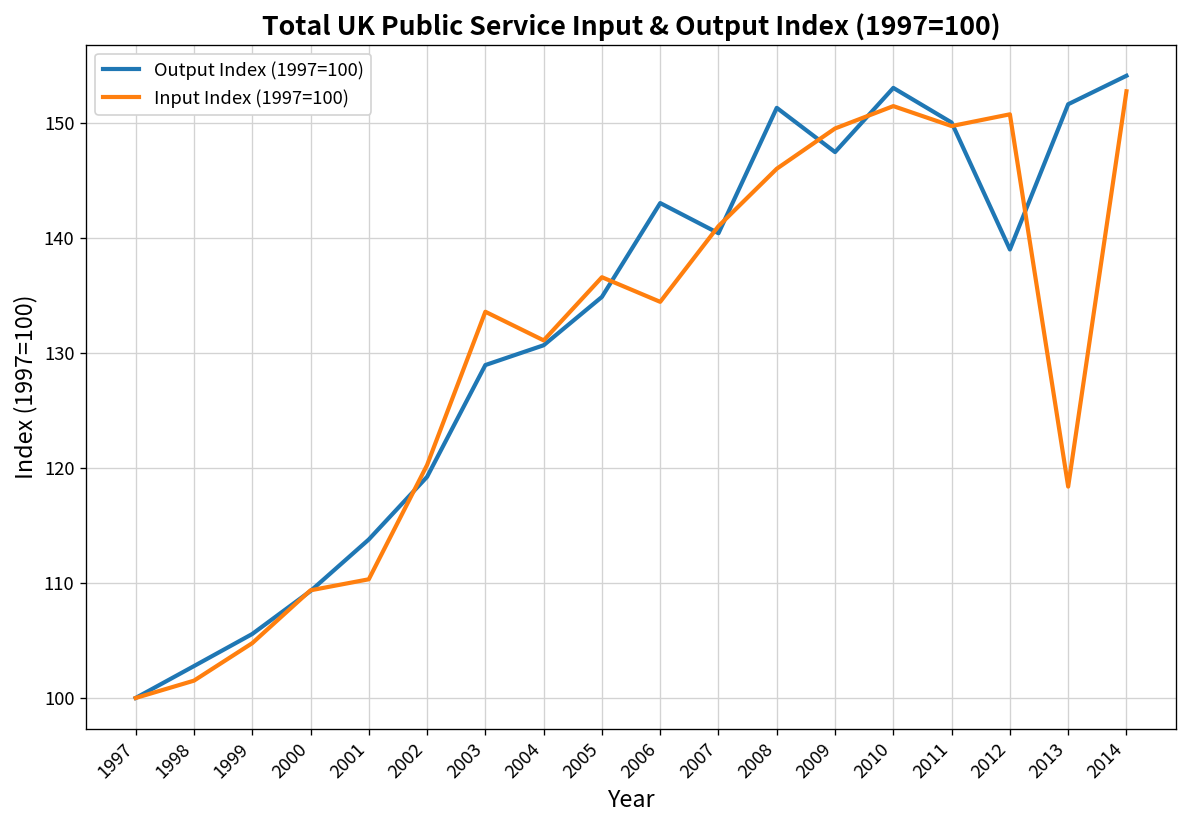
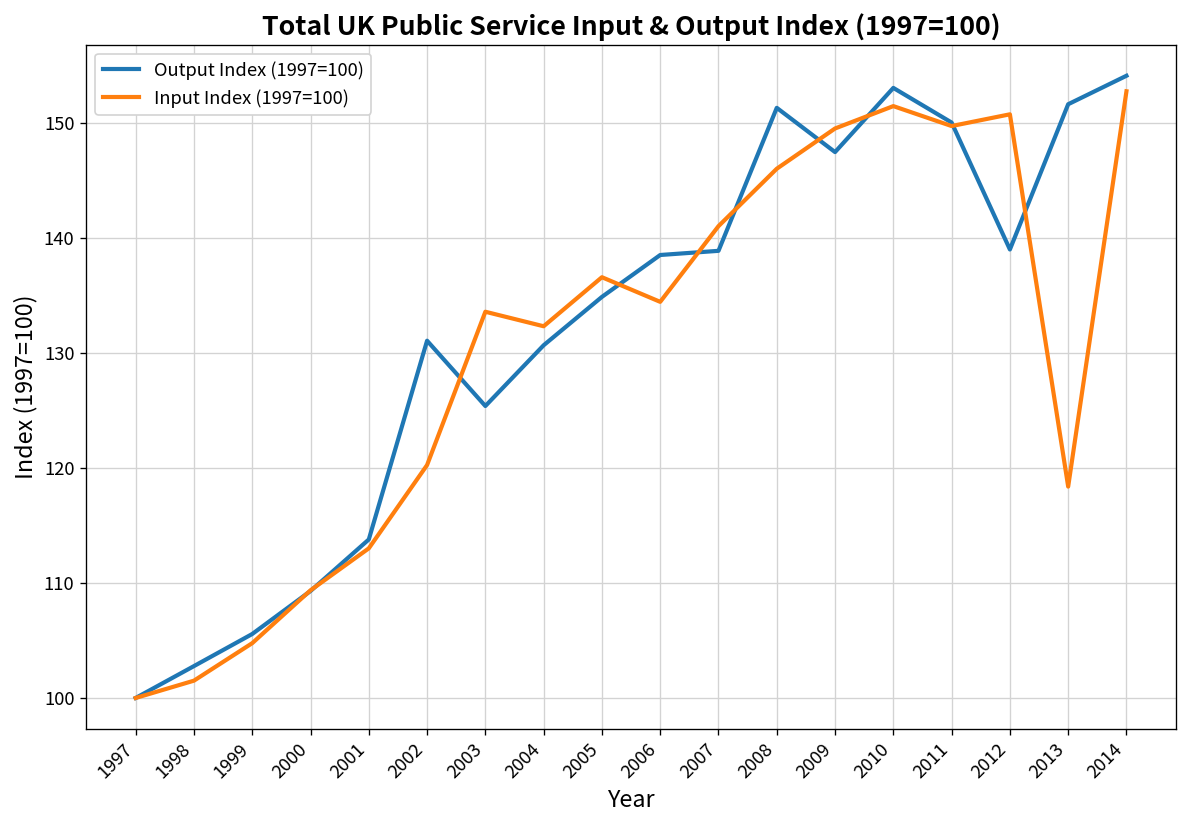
  {
    "Output Index (1997=100)": {
      "1998": 103,
      "1999": 106,
      "2001": 114,
-     "2002": 119,
-     "2003": 129,
+     "2002": 131,
+     "2003": 125,
      "2004": 131,
      "2005": 135,
-     "2006": 143,
-     "2007": 140,
+     "2006": 139,
+     "2007": 139,
      "2008": 151,
      "2009": 147,
      "2010": 153,
      "2011": 150,
      "2012": 139,
      "2013": 152,
      "2014": 154
    },
    "Input Index (1997=100)": {
      "1998": 102,
      "1999": 105,
-     "2001": 110,
+     "2001": 113,
      "2002": 120,
      "2003": 134,
-     "2004": 131,
+     "2004": 132,
      "2005": 137,
      "2006": 134,
      "2007": 141,
      "2008": 146,
      "2009": 150,
      "2010": 151,
      "2011": 150,
      "2012": 151,
      "2013": 118,
      "2014": 153
    }
  }
